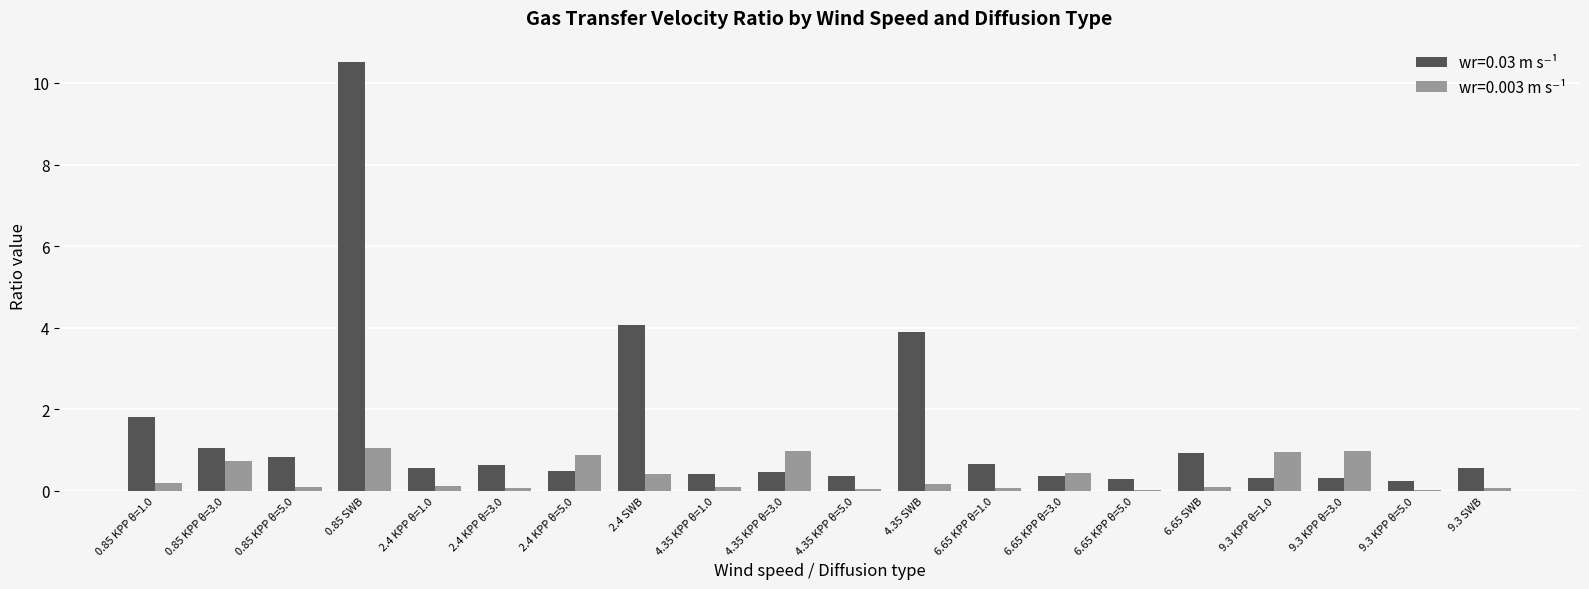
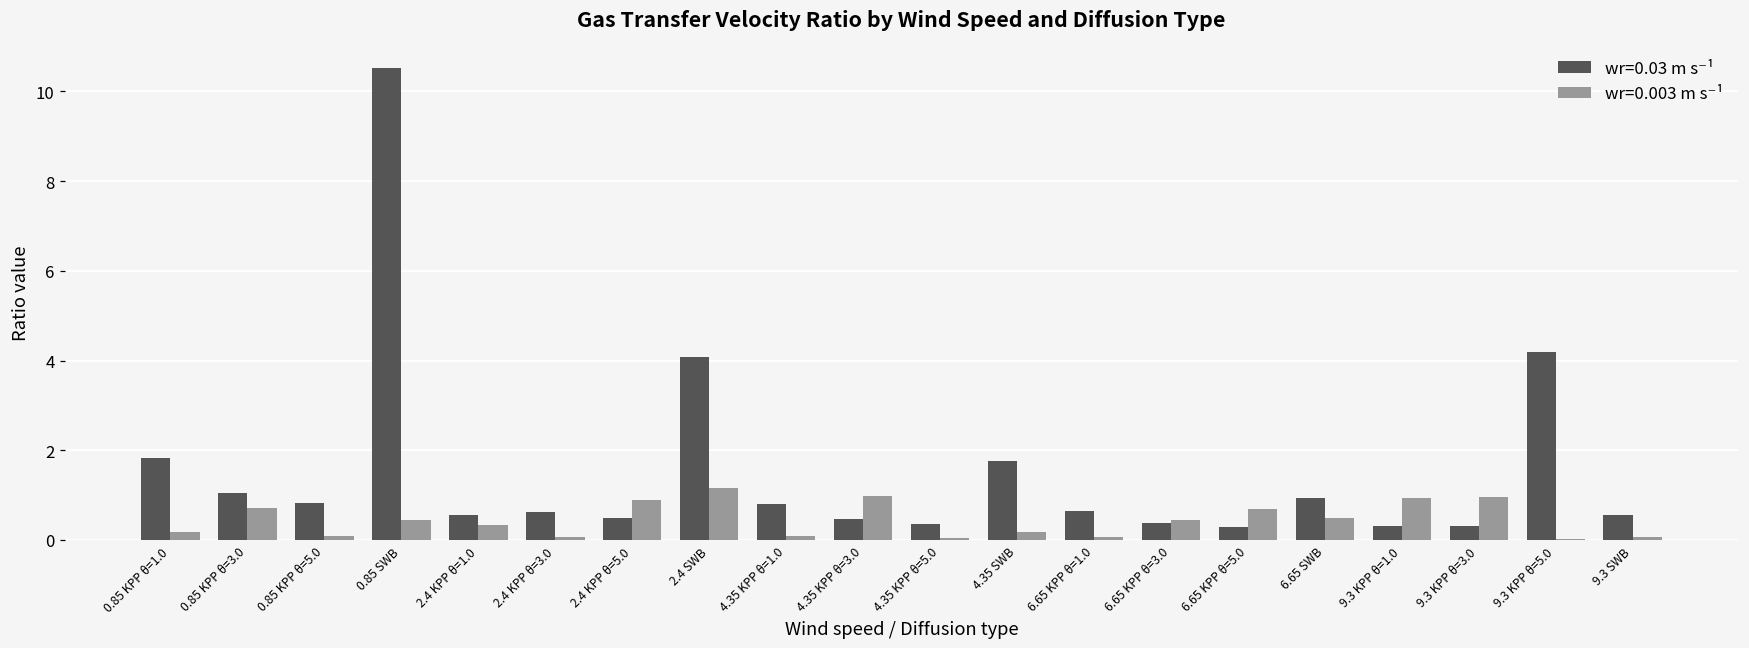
  {
    "wr=0.03 m s⁻¹": {
      "0.85 KPP θ=1.0": 1.8,
      "0.85 KPP θ=3.0": 1.1,
      "0.85 KPP θ=5.0": 0.8,
      "0.85 SWB": 10.5,
      "2.4 KPP θ=1.0": 0.6,
      "2.4 KPP θ=3.0": 0.6,
      "2.4 KPP θ=5.0": 0.5,
      "2.4 SWB": 4.1,
-     "4.35 KPP θ=1.0": 0.4,
+     "4.35 KPP θ=1.0": 0.8,
      "4.35 KPP θ=3.0": 0.5,
      "4.35 KPP θ=5.0": 0.4,
-     "4.35 SWB": 3.9,
+     "4.35 SWB": 1.8,
      "6.65 KPP θ=1.0": 0.7,
      "6.65 KPP θ=3.0": 0.4,
      "6.65 KPP θ=5.0": 0.3,
      "6.65 SWB": 0.9,
      "9.3 KPP θ=1.0": 0.3,
      "9.3 KPP θ=3.0": 0.3,
-     "9.3 KPP θ=5.0": 0.2,
+     "9.3 KPP θ=5.0": 4.2,
      "9.3 SWB": 0.6
    },
    "wr=0.003 m s⁻¹": {
      "0.85 KPP θ=1.0": 0.2,
      "0.85 KPP θ=3.0": 0.7,
      "0.85 KPP θ=5.0": 0.1,
-     "0.85 SWB": 1.1,
-     "2.4 KPP θ=1.0": 0.1,
+     "0.85 SWB": 0.4,
+     "2.4 KPP θ=1.0": 0.3,
      "2.4 KPP θ=3.0": 0.1,
      "2.4 KPP θ=5.0": 0.9,
-     "2.4 SWB": 0.4,
+     "2.4 SWB": 1.2,
      "4.35 KPP θ=1.0": 0.1,
      "4.35 KPP θ=3.0": 1.0,
      "4.35 SWB": 0.2,
      "6.65 KPP θ=1.0": 0.1,
      "6.65 KPP θ=3.0": 0.4,
-     "6.65 KPP θ=5.0": 0.0,
-     "6.65 SWB": 0.1,
+     "6.65 KPP θ=5.0": 0.7,
+     "6.65 SWB": 0.5,
      "9.3 KPP θ=1.0": 0.9,
      "9.3 KPP θ=3.0": 1.0
    }
  }
